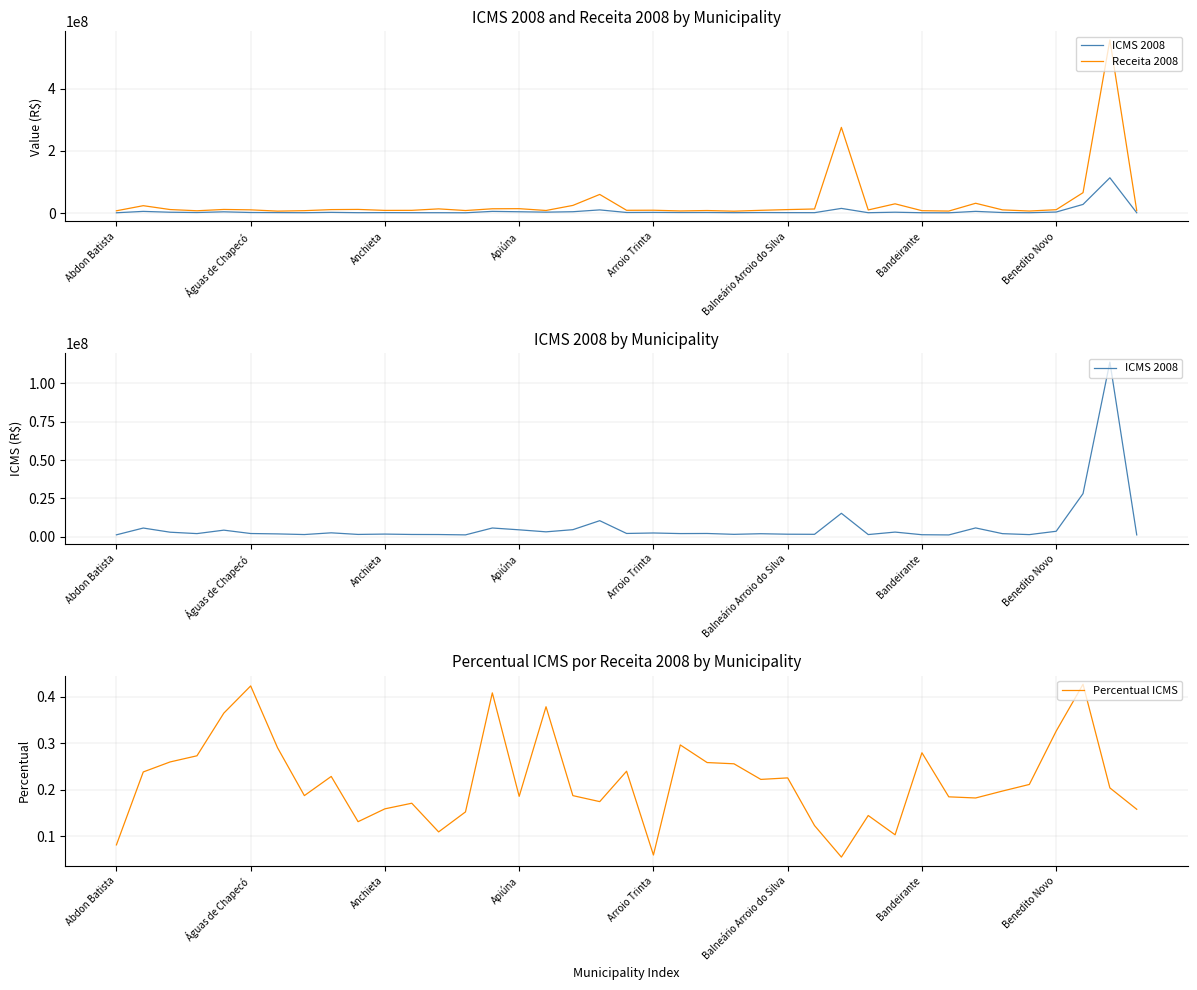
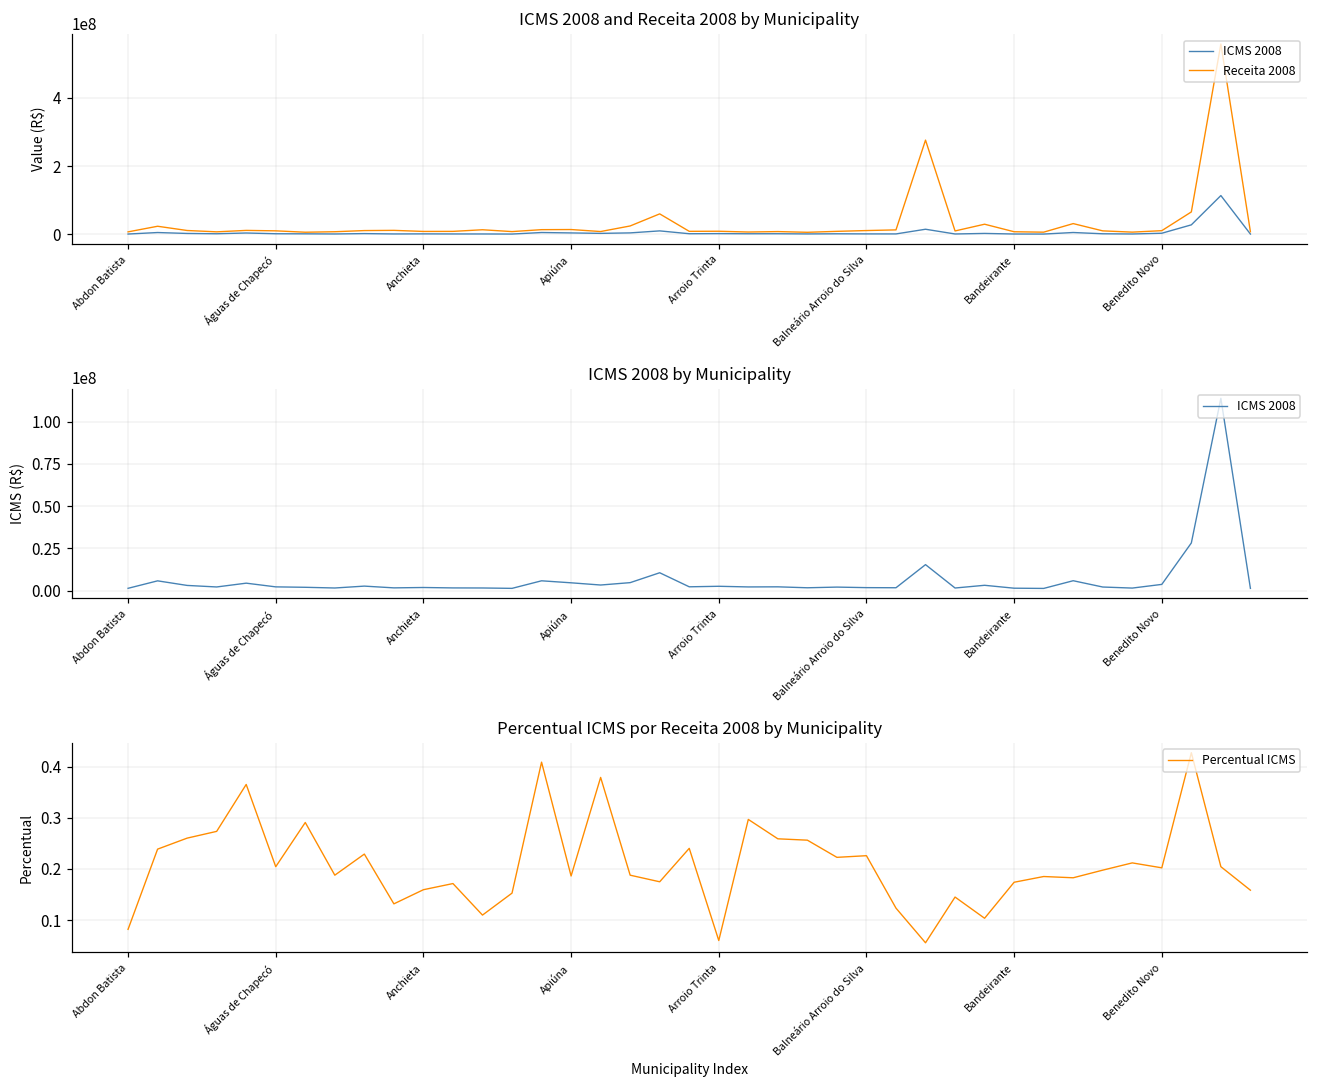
  {
    "ICMS 2008 and Receita 2008 by Municipality": {
      "ICMS 2008": {
        "Águas de Chapecó": 0,
        "Apiúna": 0,
        "Balneário Arroio do Silva": 0
      },
      "Receita 2008": {
        "Águas de Chapecó": 10000000,
        "Apiúna": 10000000,
        "Balneário Arroio do Silva": 10000000
      }
    },
    "ICMS 2008 by Municipality": {
      "Abdon Batista": 1000000,
      "Águas de Chapecó": 2000000,
      "Anchieta": 2000000,
      "Apiúna": 5000000,
      "Arroio Trinta": 3000000,
      "Balneário Arroio do Silva": 2000000,
      "Bandeirante": 1000000,
      "Benedito Novo": 4000000
    },
    "Percentual ICMS por Receita 2008 by Municipality": {
      "Abdon Batista": 0.08,
-     "Águas de Chapecó": 0.42,
+     "Águas de Chapecó": 0.20,
      "Anchieta": 0.16,
      "Apiúna": 0.19,
      "Arroio Trinta": 0.06,
      "Balneário Arroio do Silva": 0.23,
-     "Bandeirante": 0.28,
-     "Benedito Novo": 0.33
+     "Bandeirante": 0.17,
+     "Benedito Novo": 0.20
    }
  }
